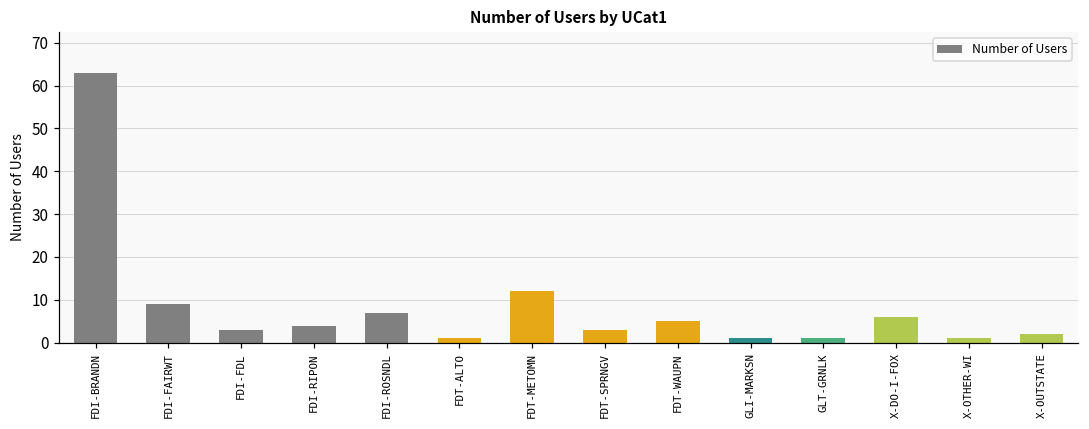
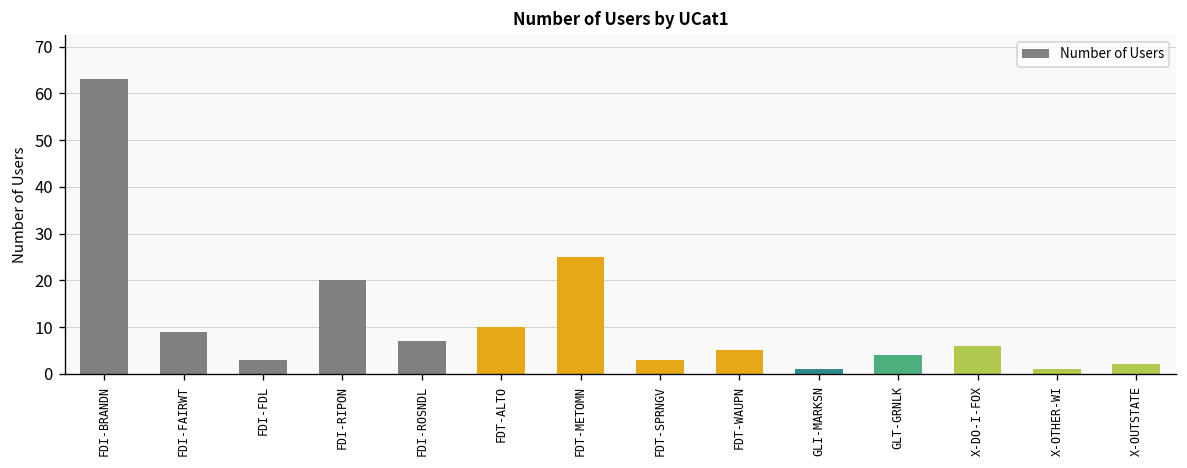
  {
    "FDI-BRANDN": 63,
    "FDI-FAIRWT": 9,
    "FDI-FDL": 3,
-   "FDI-RIPON": 4,
+   "FDI-RIPON": 20,
    "FDI-ROSNDL": 7,
-   "FDT-ALTO": 1,
-   "FDT-METOMN": 12,
+   "FDT-ALTO": 10,
+   "FDT-METOMN": 25,
    "FDT-SPRNGV": 3,
    "FDT-WAUPN": 5,
    "GLI-MARKSN": 1,
-   "GLT-GRNLK": 1,
+   "GLT-GRNLK": 4,
    "X-DO-I-FOX": 6,
    "X-OTHER-WI": 1,
    "X-OUTSTATE": 2
  }
